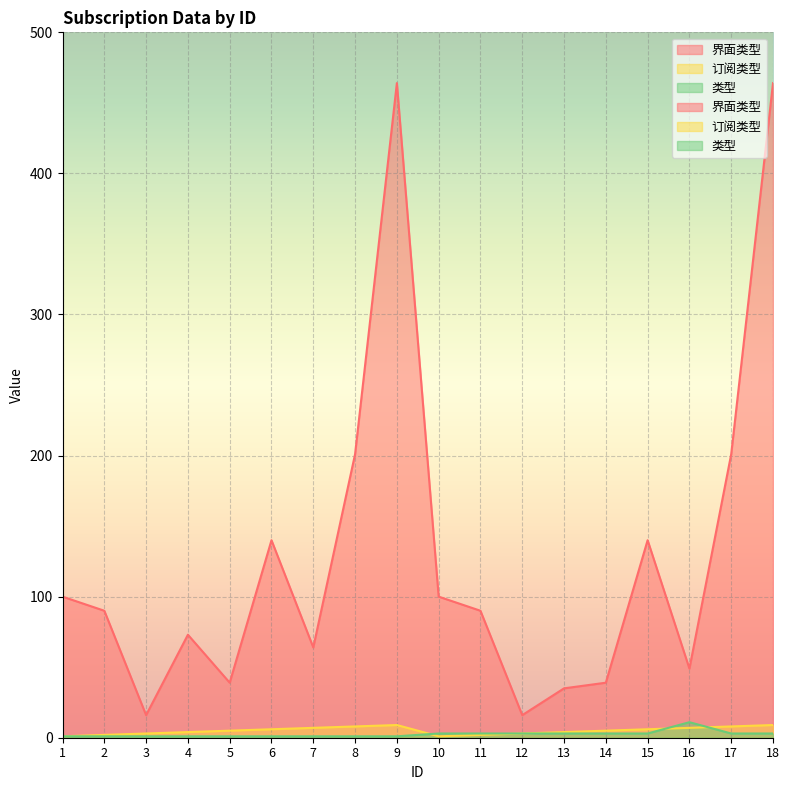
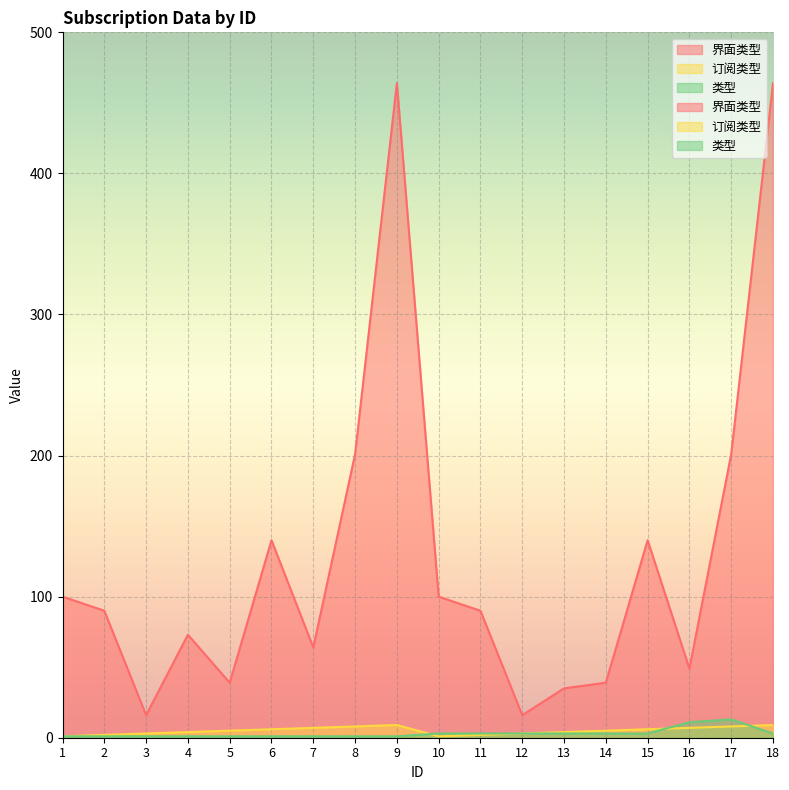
  {
    "界面类型": {
      "1": 100,
      "2": 90,
      "3": 16,
      "4": 73,
      "5": 39,
      "6": 140,
      "7": 64,
      "8": 201,
      "9": 464,
      "10": 100,
      "11": 90,
      "12": 16,
      "13": 35,
      "14": 39,
      "15": 140,
      "16": 49,
      "17": 201,
      "18": 464
    },
    "订阅类型": {
      "3": 3,
      "4": 4,
      "5": 5,
      "6": 6,
      "7": 7,
      "8": 8,
      "9": 9,
      "10": 1,
      "14": 5,
      "15": 6,
      "16": 7,
      "17": 8,
      "18": 9
    },
    "类型": {
      "3": 1,
      "4": 1,
      "5": 1,
      "6": 1,
      "7": 1,
      "8": 1,
      "9": 1,
      "10": 3,
      "14": 3,
      "15": 3,
      "16": 11,
-     "17": 3,
+     "17": 13,
      "18": 3
    }
  }
